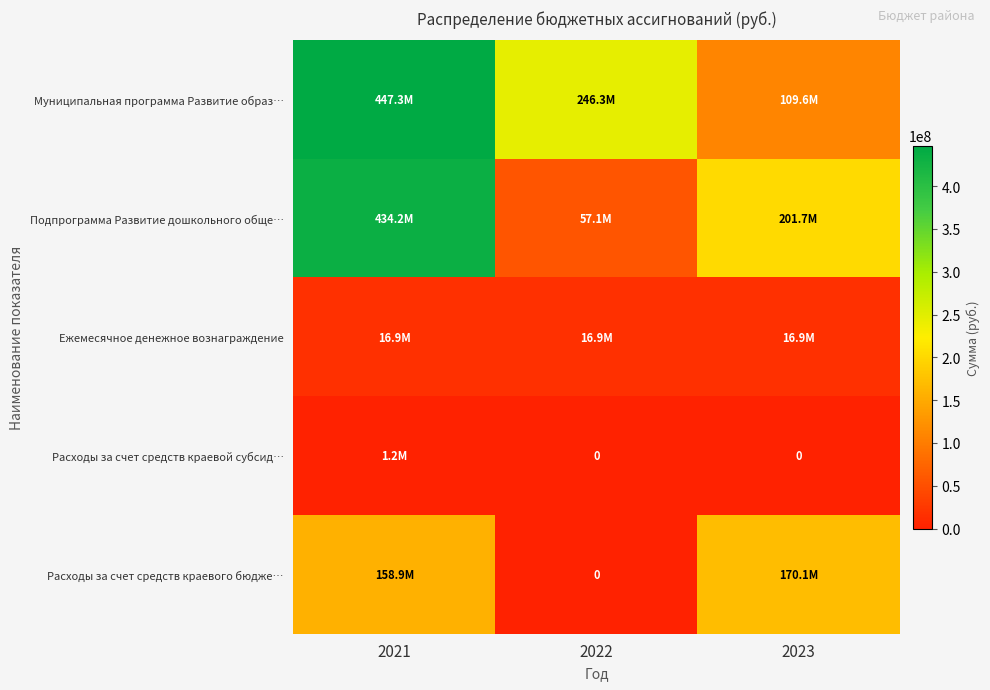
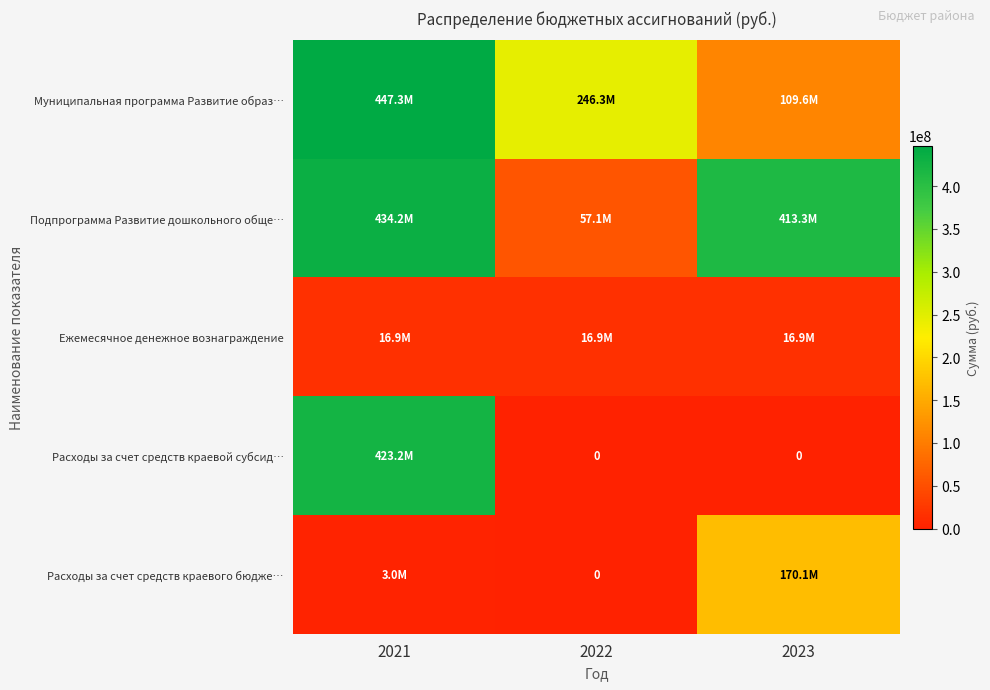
  {
    "Муниципальная программа Развитие образ…": {
      "2021": "447.3M",
      "2022": "246.3M",
      "2023": "109.6M"
    },
    "Подпрограмма Развитие дошкольного обще…": {
      "2021": "434.2M",
      "2022": "57.1M",
-     "2023": "201.7M"
+     "2023": "413.3M"
    },
    "Ежемесячное денежное вознаграждение": {
      "2021": "16.9M",
      "2022": "16.9M",
      "2023": "16.9M"
    },
    "Расходы за счет средств краевой субсид…": {
-     "2021": "1.2M",
+     "2021": "423.2M",
      "2022": "0",
      "2023": "0"
    },
    "Расходы за счет средств краевого бюдже…": {
-     "2021": "158.9M",
+     "2021": "3.0M",
      "2022": "0",
      "2023": "170.1M"
    }
  }
